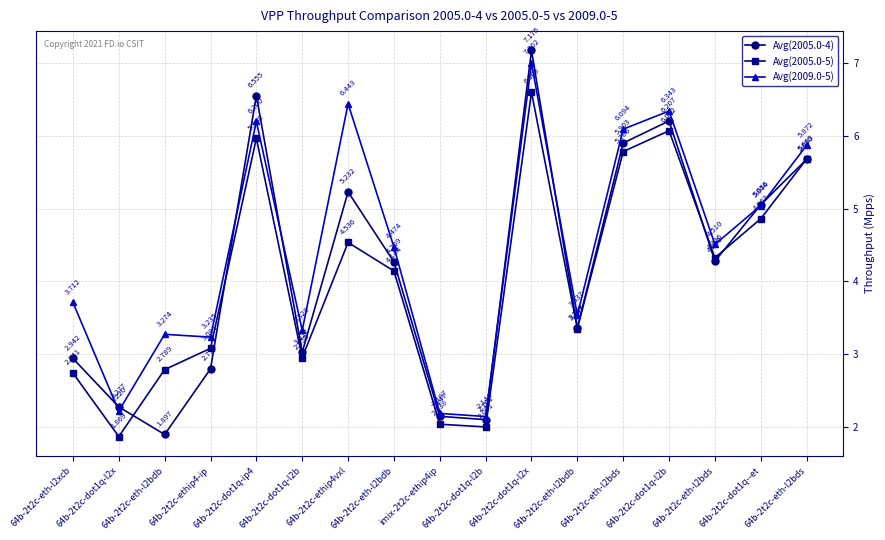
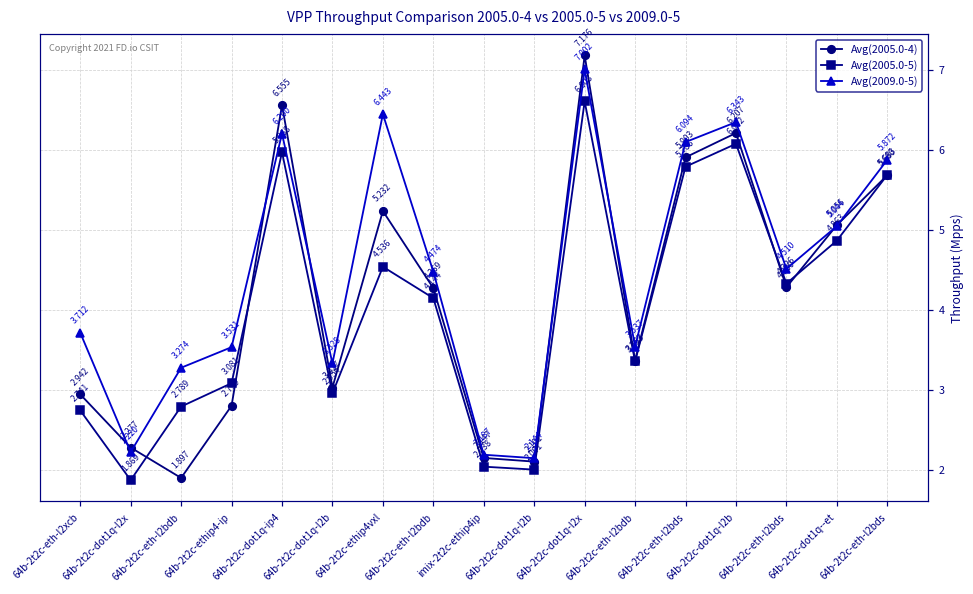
  {
    "Avg(2009.0-5)": {
      "64b-2t2c-eth-l2xcb": 3.712,
-     "64b-2t2c-ethip4-ip": 3.235,
+     "64b-2t2c-ethip4-ip": 3.531,
      "64b-2t2c-ethip4vxl": 6.443
    }
  }
